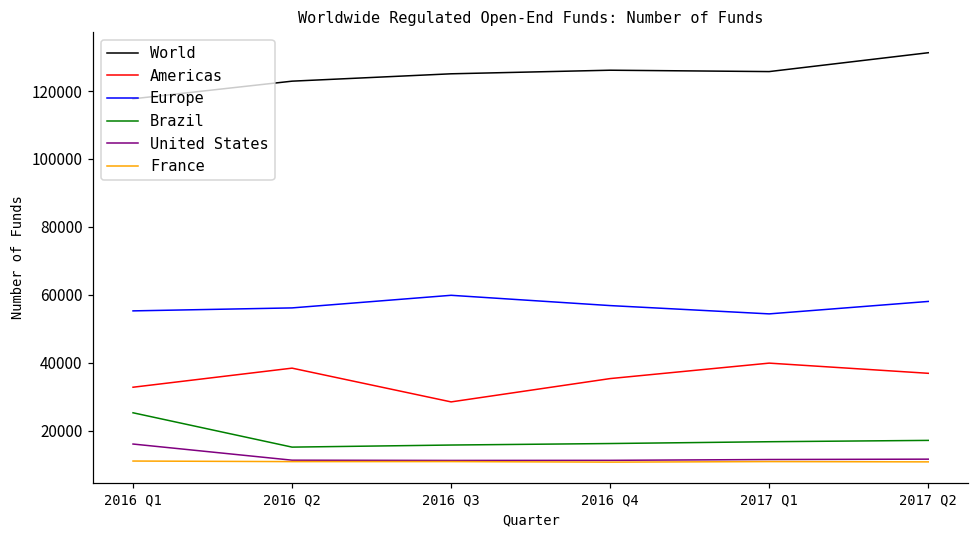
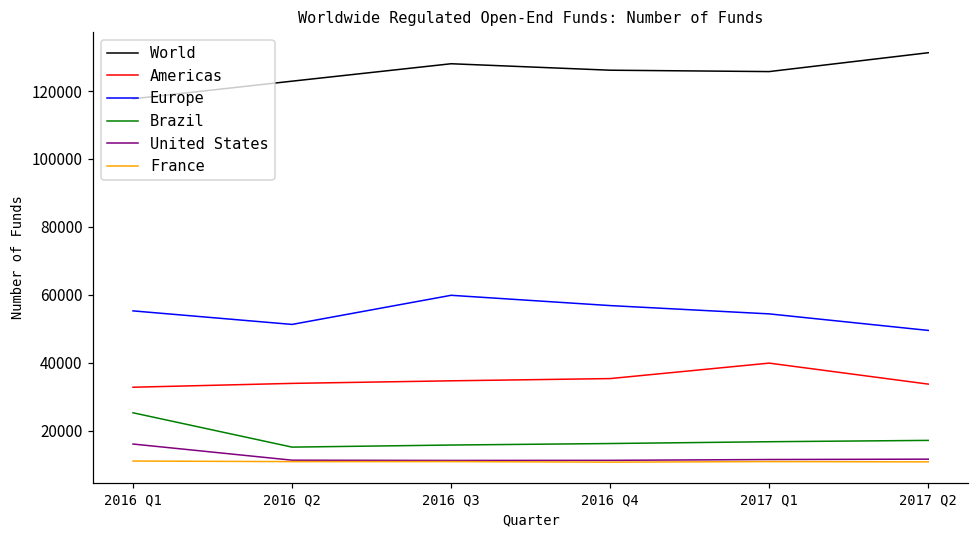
  {
    "World": {
      "2016 Q2": 123000,
-     "2016 Q3": 125000,
+     "2016 Q3": 128000,
      "2016 Q4": 126000,
      "2017 Q1": 126000,
      "2017 Q2": 131000
    },
    "Americas": {
      "2016 Q1": 33000,
-     "2016 Q2": 38000,
-     "2016 Q3": 28000,
+     "2016 Q2": 34000,
+     "2016 Q3": 35000,
      "2016 Q4": 35000,
      "2017 Q1": 40000,
-     "2017 Q2": 37000
+     "2017 Q2": 34000
    },
    "Europe": {
      "2016 Q1": 55000,
-     "2016 Q2": 56000,
+     "2016 Q2": 51000,
      "2016 Q3": 60000,
      "2016 Q4": 57000,
      "2017 Q1": 54000,
-     "2017 Q2": 58000
+     "2017 Q2": 50000
    },
    "Brazil": {
      "2016 Q1": 25000,
      "2016 Q2": 15000,
      "2016 Q3": 16000,
      "2016 Q4": 16000,
      "2017 Q1": 17000,
      "2017 Q2": 17000
    },
    "United States": {
      "2016 Q1": 16000
    },
    "France": {
      "2016 Q1": 11000
    }
  }
